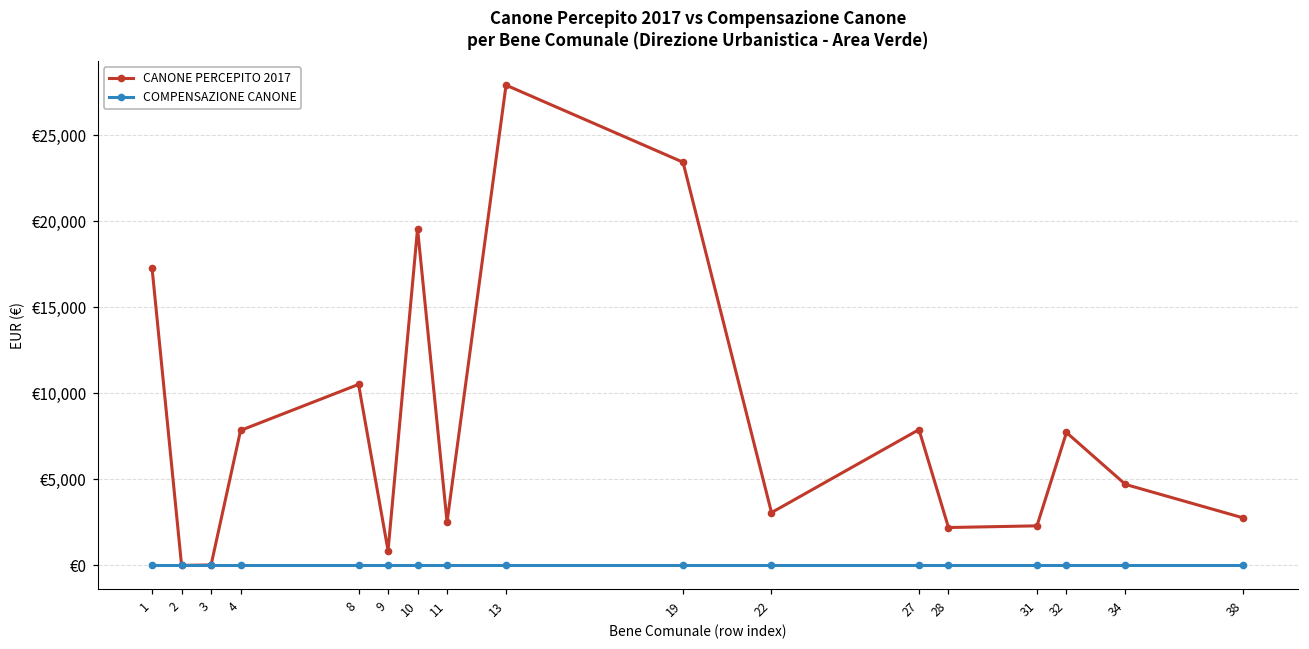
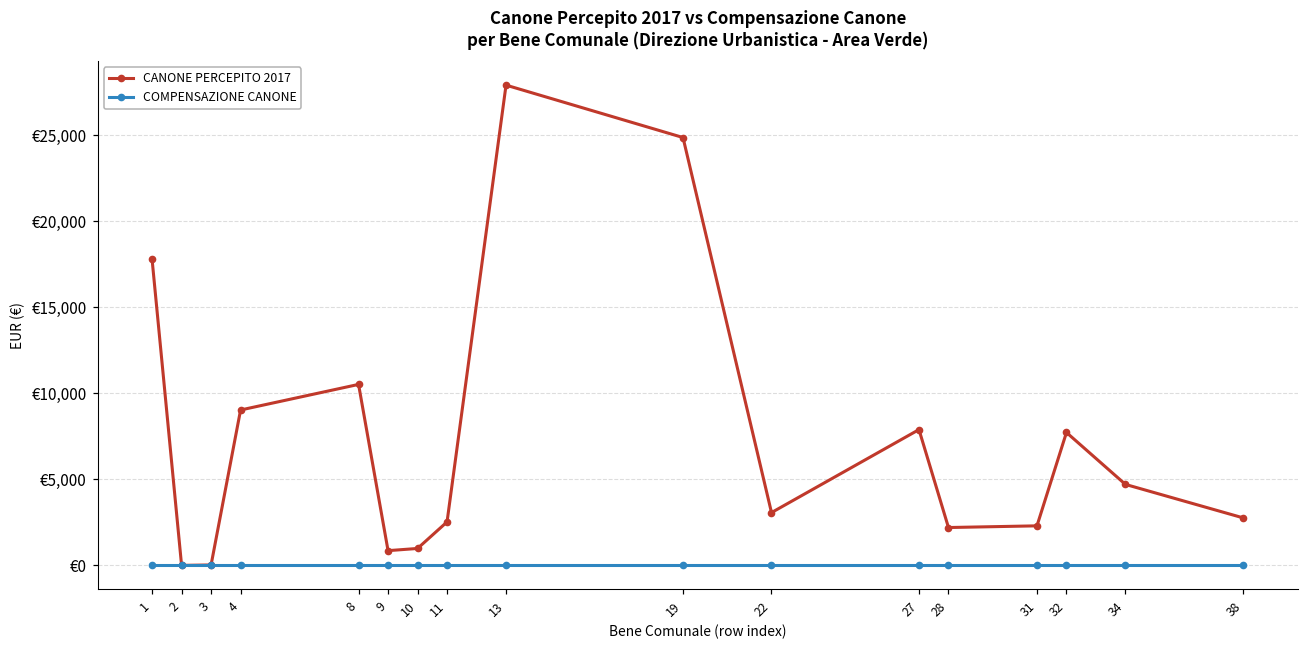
  {
    "CANONE PERCEPITO 2017": {
-     "1": "€17,300",
-     "4": "€7,800",
+     "1": "€17,800",
+     "4": "€9,000",
      "8": "€10,500",
      "9": "€900",
-     "10": "€19,600",
+     "10": "€1,000",
      "11": "€2,500",
      "13": "€27,900",
-     "19": "€23,400",
+     "19": "€24,900",
      "22": "€3,100",
      "27": "€7,900",
      "28": "€2,200",
      "31": "€2,300",
      "32": "€7,700",
      "34": "€4,700",
      "38": "€2,800"
    },
    "COMPENSAZIONE CANONE": {
      "1": "€0",
      "4": "€0",
      "8": "€0",
      "9": "€0",
      "10": "€0",
      "11": "€0",
      "13": "€0",
      "19": "€0",
      "22": "€0",
      "27": "€0",
      "28": "€0",
      "31": "€0",
      "32": "€0",
      "34": "€0",
      "38": "€0"
    }
  }
